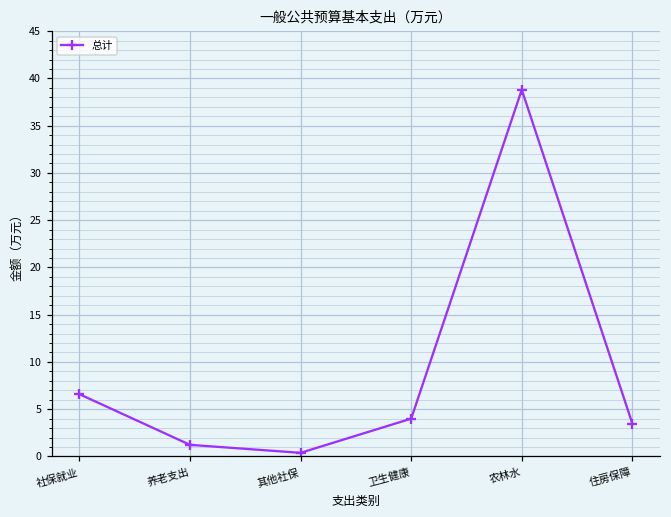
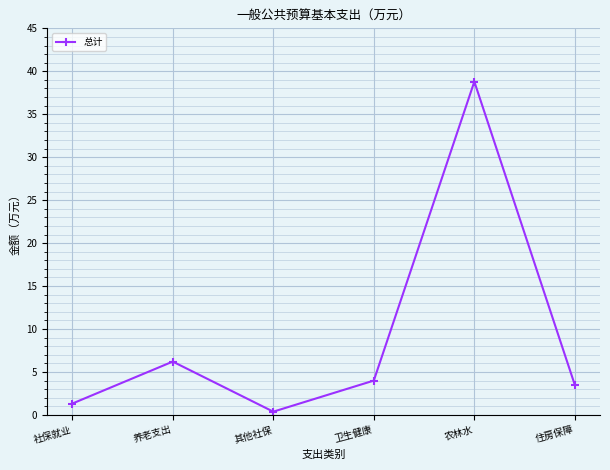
  {
-   "社保就业": 7,
-   "养老支出": 1,
+   "社保就业": 1,
+   "养老支出": 6,
    "其他社保": 0,
    "卫生健康": 4,
    "农林水": 39,
    "住房保障": 3
  }
